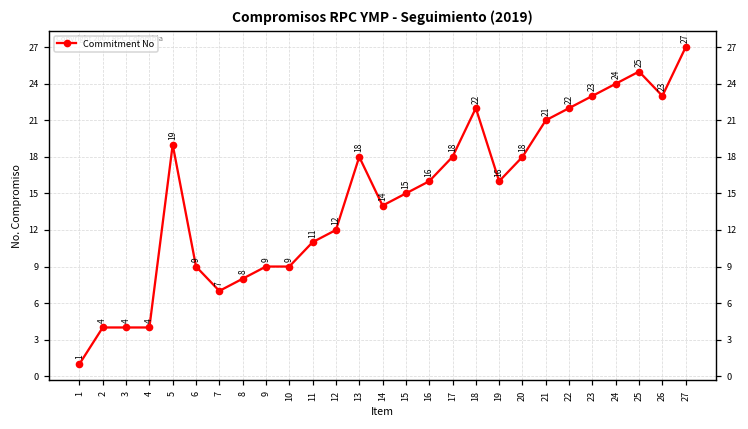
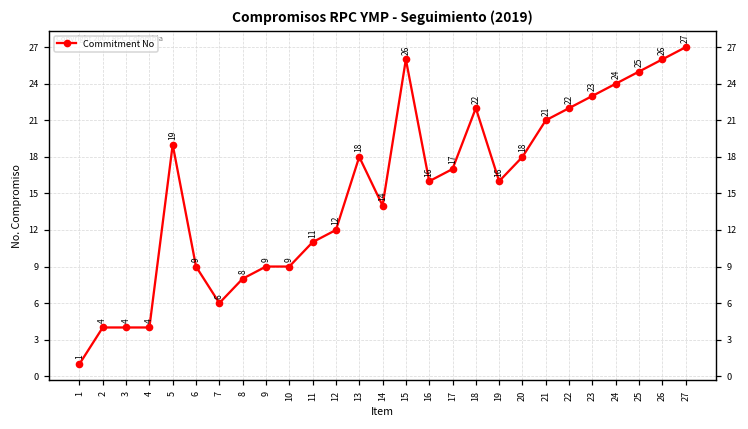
  {
    "1": 1,
    "2": 4,
    "3": 4,
    "4": 4,
    "5": 19,
    "6": 9,
-   "7": 7,
+   "7": 6,
    "8": 8,
    "9": 9,
    "10": 9,
    "11": 11,
    "12": 12,
    "13": 18,
    "14": 14,
-   "15": 15,
+   "15": 26,
    "16": 16,
-   "17": 18,
+   "17": 17,
    "18": 22,
    "19": 16,
    "20": 18,
    "21": 21,
    "22": 22,
    "23": 23,
    "24": 24,
    "25": 25,
-   "26": 23,
+   "26": 26,
    "27": 27
  }
